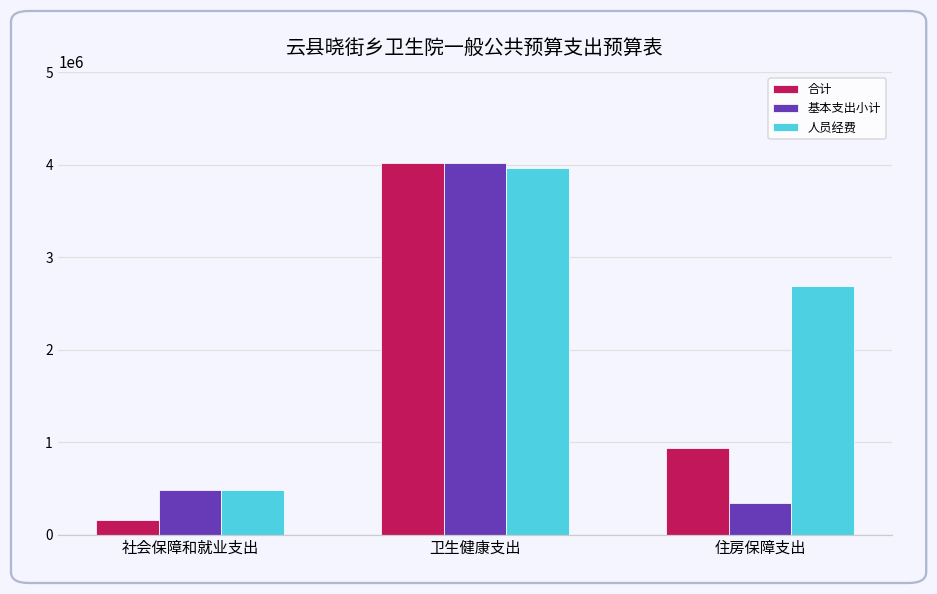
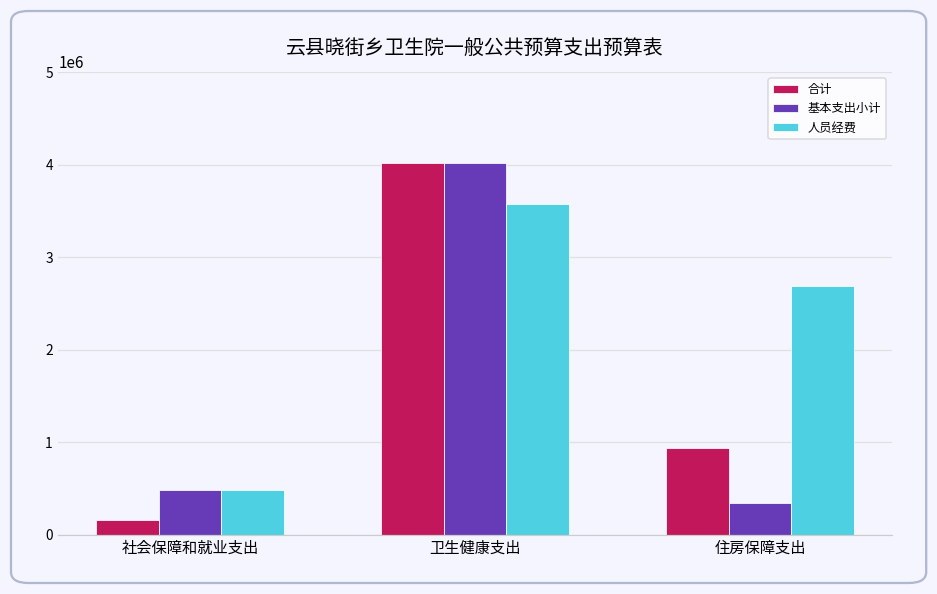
  {
    "合计": {
      "社会保障和就业支出": 200000,
      "卫生健康支出": 4000000,
      "住房保障支出": 900000
    },
    "基本支出小计": {
      "社会保障和就业支出": 500000,
      "卫生健康支出": 4000000,
      "住房保障支出": 300000
    },
    "人员经费": {
      "社会保障和就业支出": 500000,
-     "卫生健康支出": 4000000,
+     "卫生健康支出": 3600000,
      "住房保障支出": 2700000
    }
  }
